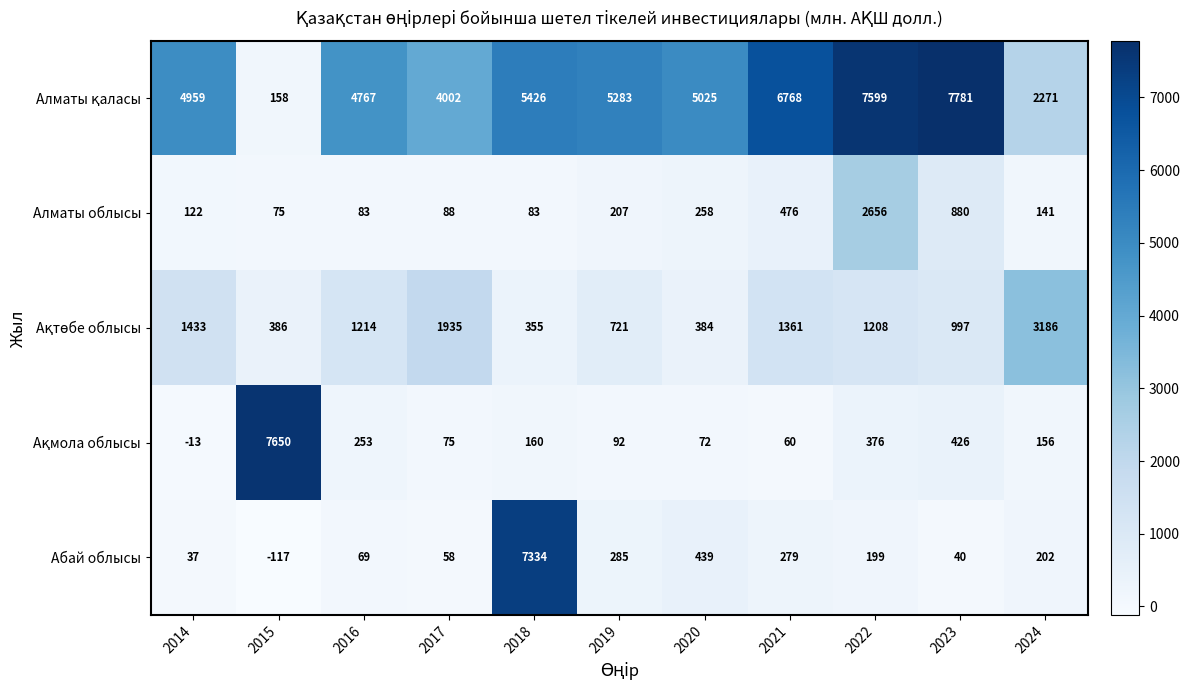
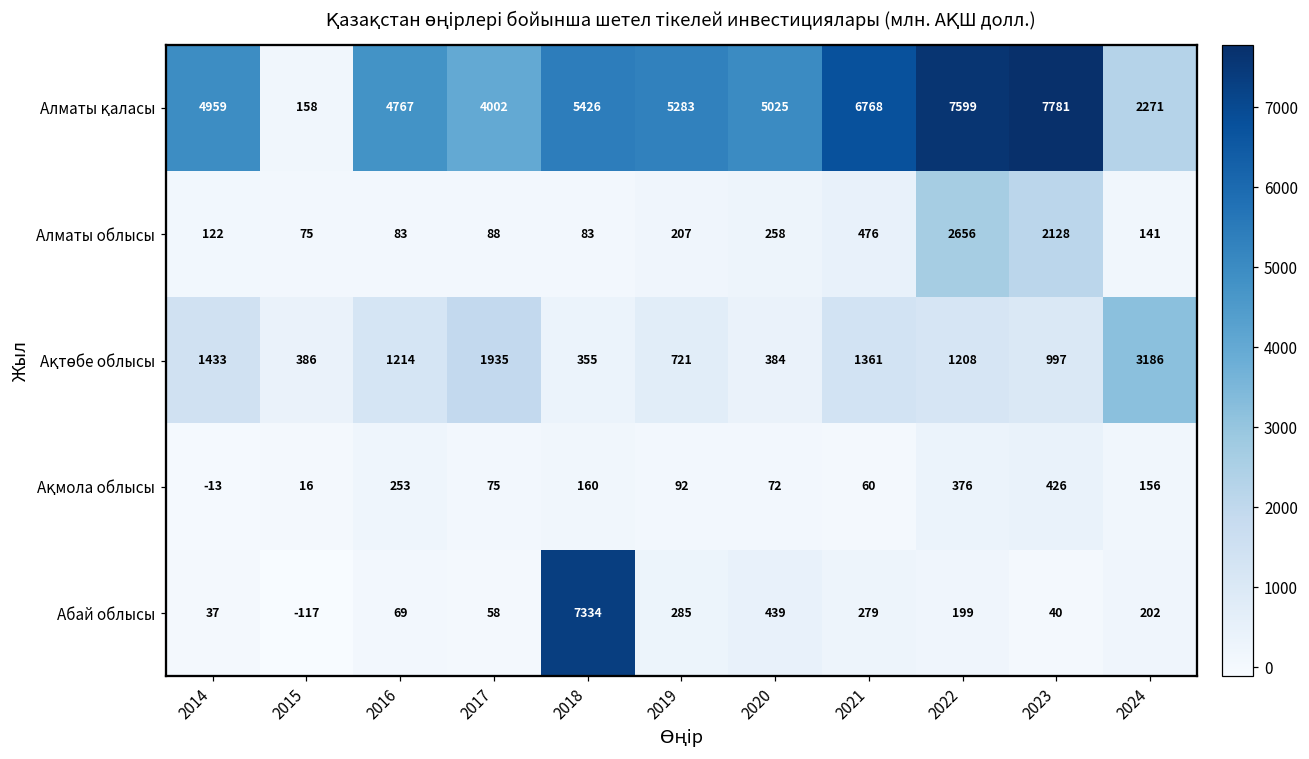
  {
    "Алматы қаласы": {
      "2014": 4959,
      "2015": 158,
      "2016": 4767,
      "2017": 4002,
      "2018": 5426,
      "2019": 5283,
      "2020": 5025,
      "2021": 6768,
      "2022": 7599,
      "2023": 7781,
      "2024": 2271
    },
    "Алматы облысы": {
      "2014": 122,
      "2015": 75,
      "2016": 83,
      "2017": 88,
      "2018": 83,
      "2019": 207,
      "2020": 258,
      "2021": 476,
      "2022": 2656,
-     "2023": 880,
+     "2023": 2128,
      "2024": 141
    },
    "Ақтөбе облысы": {
      "2014": 1433,
      "2015": 386,
      "2016": 1214,
      "2017": 1935,
      "2018": 355,
      "2019": 721,
      "2020": 384,
      "2021": 1361,
      "2022": 1208,
      "2023": 997,
      "2024": 3186
    },
    "Ақмола облысы": {
      "2014": -13,
-     "2015": 7650,
+     "2015": 16,
      "2016": 253,
      "2017": 75,
      "2018": 160,
      "2019": 92,
      "2020": 72,
      "2021": 60,
      "2022": 376,
      "2023": 426,
      "2024": 156
    },
    "Абай облысы": {
      "2014": 37,
      "2015": -117,
      "2016": 69,
      "2017": 58,
      "2018": 7334,
      "2019": 285,
      "2020": 439,
      "2021": 279,
      "2022": 199,
      "2023": 40,
      "2024": 202
    }
  }
